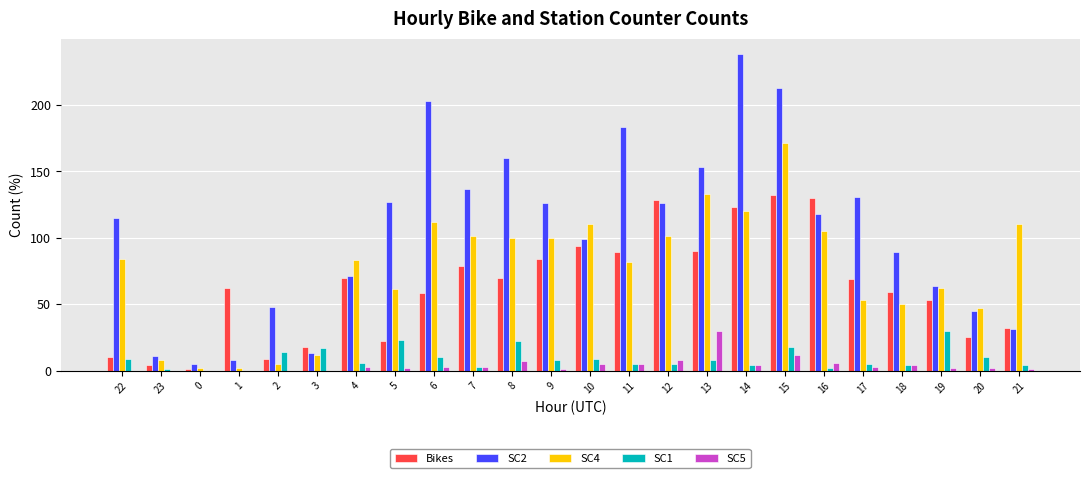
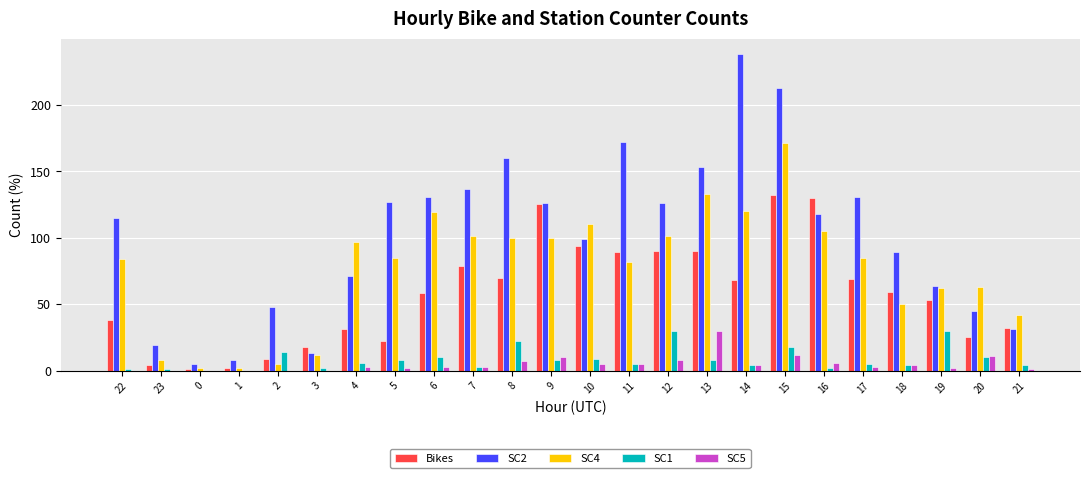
  {
    "Bikes": {
-     "22": 10,
+     "22": 38,
      "23": 4,
-     "1": 62,
+     "1": 2,
      "2": 9,
      "3": 18,
-     "4": 70,
+     "4": 31,
      "5": 22,
      "6": 58,
      "7": 79,
      "8": 70,
-     "9": 84,
+     "9": 125,
      "10": 94,
      "11": 89,
-     "12": 128,
+     "12": 90,
      "13": 90,
-     "14": 123,
+     "14": 68,
      "15": 132,
      "16": 130,
      "17": 69,
      "18": 59,
      "19": 53,
      "20": 25,
      "21": 32
    },
    "SC2": {
      "22": 115,
-     "23": 11,
+     "23": 19,
      "0": 5,
      "1": 8,
      "2": 48,
      "3": 13,
      "4": 71,
      "5": 127,
-     "6": 203,
+     "6": 131,
      "7": 137,
      "8": 160,
      "9": 126,
      "10": 99,
-     "11": 183,
+     "11": 172,
      "12": 126,
      "13": 153,
      "14": 238,
      "15": 213,
      "16": 118,
      "17": 131,
      "18": 89,
      "19": 64,
      "20": 45,
      "21": 31
    },
    "SC4": {
      "22": 84,
      "23": 8,
      "0": 2,
      "1": 2,
      "2": 5,
      "3": 12,
-     "4": 83,
-     "5": 61,
-     "6": 112,
+     "4": 97,
+     "5": 85,
+     "6": 119,
      "7": 101,
      "8": 100,
      "9": 100,
      "10": 110,
      "11": 82,
      "12": 101,
      "13": 133,
      "14": 120,
      "15": 171,
      "16": 105,
-     "17": 53,
+     "17": 85,
      "18": 50,
      "19": 62,
-     "20": 47,
-     "21": 110
+     "20": 63,
+     "21": 42
    },
    "SC1": {
-     "22": 9,
+     "22": 1,
      "0": 0,
      "1": 0,
      "2": 14,
-     "3": 17,
+     "3": 2,
      "4": 6,
-     "5": 23,
+     "5": 8,
      "6": 10,
      "7": 3,
      "8": 22,
      "9": 8,
      "10": 9,
      "11": 5,
-     "12": 5,
+     "12": 30,
      "13": 8,
      "14": 4,
      "15": 18,
      "16": 2,
      "17": 5,
      "18": 4,
      "19": 30,
      "20": 10,
      "21": 4
    },
    "SC5": {
      "22": 0,
      "23": 0,
      "0": 0,
      "1": 0,
      "2": 0,
      "3": 0,
      "4": 3,
      "5": 2,
      "6": 3,
      "7": 3,
      "8": 7,
-     "9": 1,
+     "9": 10,
      "10": 5,
      "11": 5,
      "12": 8,
      "13": 30,
      "14": 4,
      "15": 12,
      "16": 6,
      "17": 3,
      "18": 4,
      "19": 2,
-     "20": 2
+     "20": 11
    }
  }
